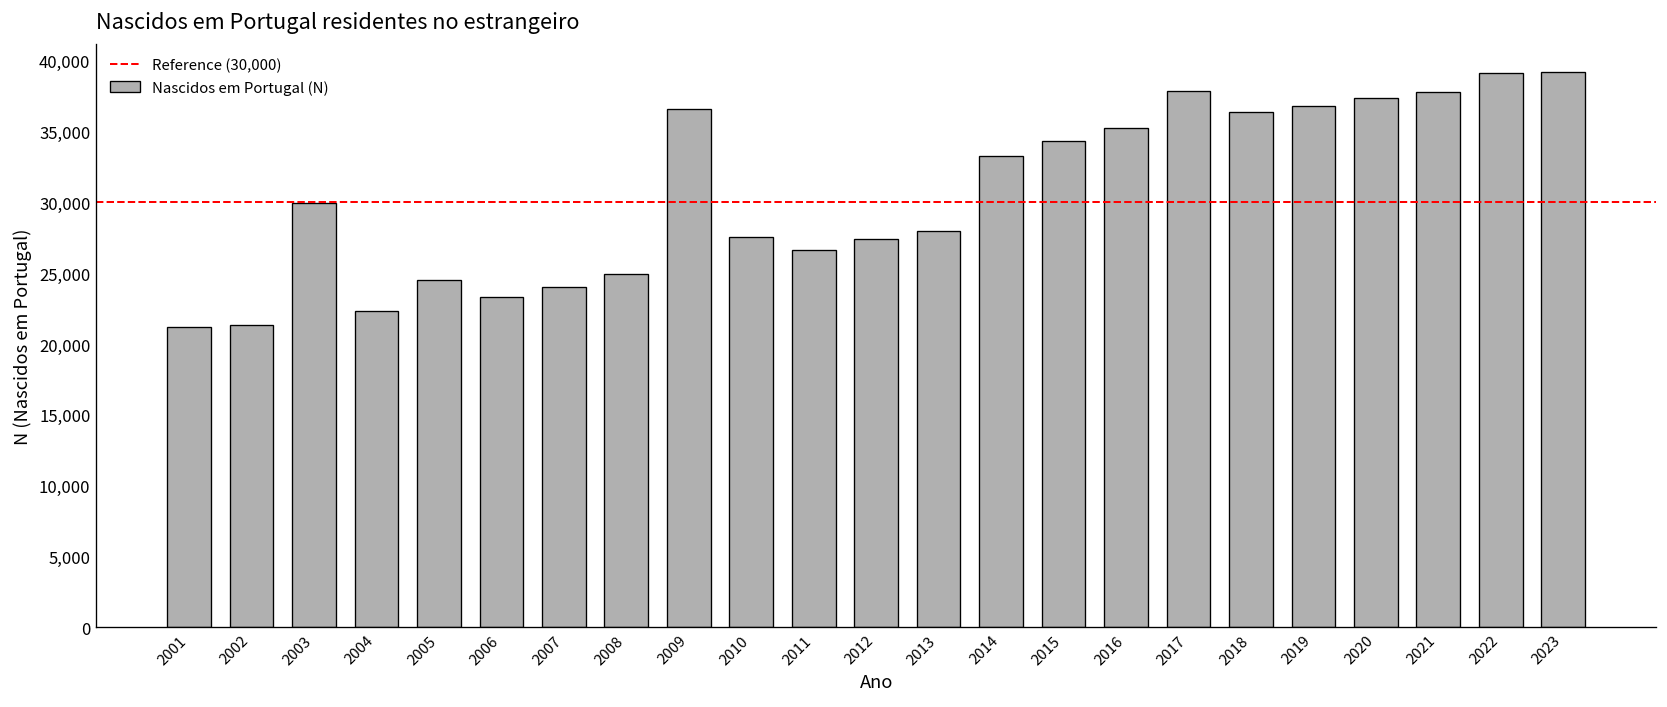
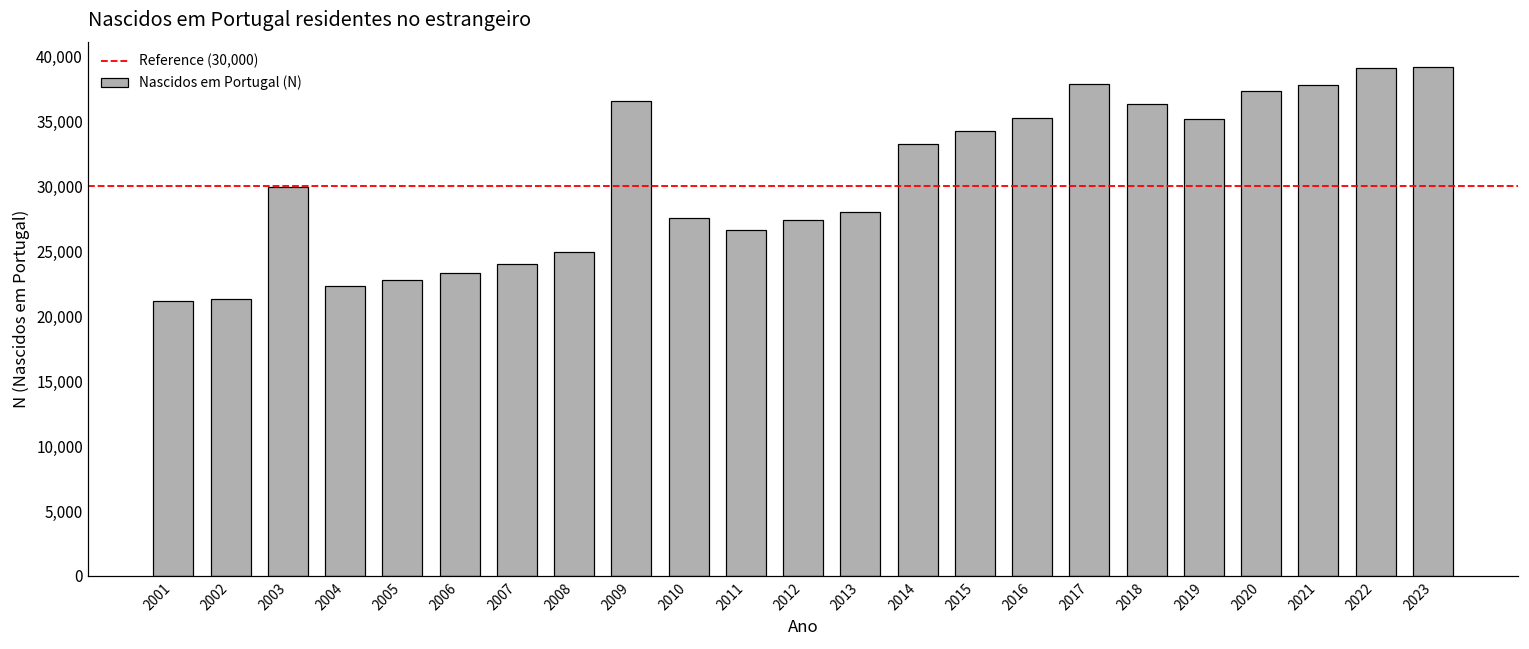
  {
    "2001": "21,200",
    "2002": "21,300",
    "2003": "30,000",
    "2004": "22,300",
-   "2005": "24,500",
+   "2005": "22,800",
    "2006": "23,300",
    "2007": "24,000",
    "2008": "25,000",
    "2009": "36,600",
    "2010": "27,500",
    "2011": "26,600",
    "2012": "27,400",
    "2013": "28,000",
    "2014": "33,300",
    "2015": "34,300",
    "2016": "35,200",
    "2017": "37,900",
    "2018": "36,400",
-   "2019": "36,800",
+   "2019": "35,200",
    "2020": "37,400",
    "2021": "37,800",
    "2022": "39,100",
    "2023": "39,200"
  }
